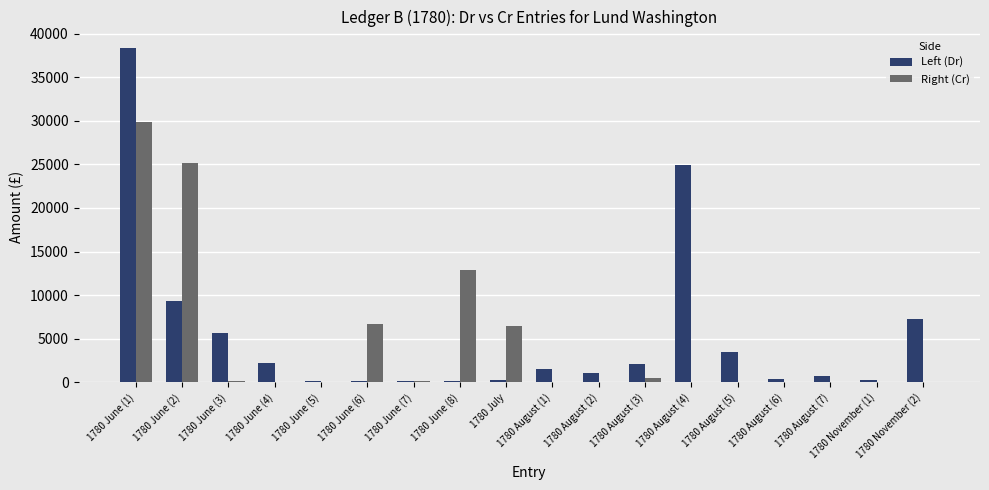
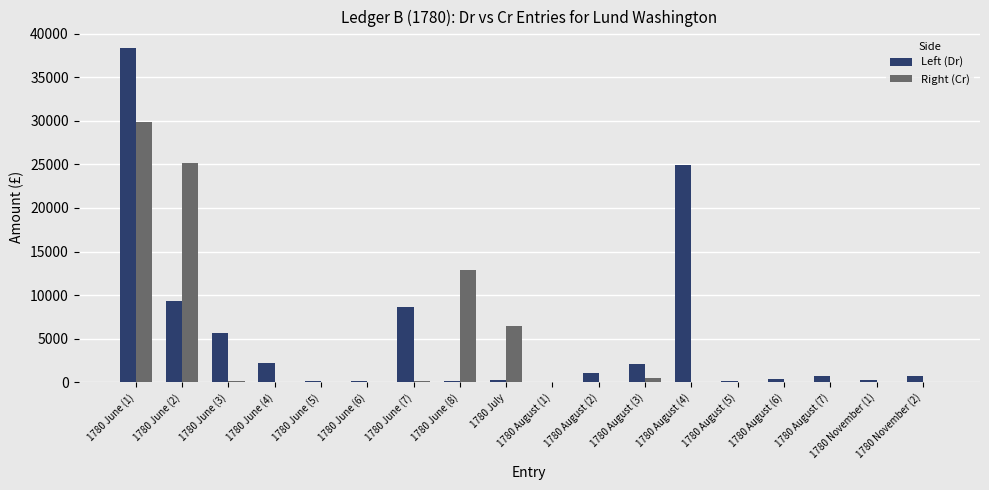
  {
    "Left (Dr)": {
      "1780 June (1)": 38000,
      "1780 June (2)": 9000,
      "1780 June (3)": 6000,
      "1780 June (4)": 2000,
-     "1780 June (7)": 0,
-     "1780 August (1)": 1000,
+     "1780 June (7)": 9000,
+     "1780 August (1)": 0,
      "1780 August (2)": 1000,
      "1780 August (3)": 2000,
      "1780 August (4)": 25000,
-     "1780 August (5)": 4000,
+     "1780 August (5)": 0,
      "1780 August (6)": 0,
      "1780 August (7)": 1000,
      "1780 November (1)": 0,
-     "1780 November (2)": 7000
+     "1780 November (2)": 1000
    },
    "Right (Cr)": {
      "1780 June (1)": 30000,
      "1780 June (2)": 25000,
-     "1780 June (6)": 7000,
+     "1780 June (6)": 0,
      "1780 June (8)": 13000,
      "1780 July": 6000,
      "1780 August (3)": 0,
      "1780 August (4)": 0,
      "1780 August (5)": 0,
      "1780 August (6)": 0,
      "1780 August (7)": 0,
      "1780 November (1)": 0,
      "1780 November (2)": 0
    }
  }
